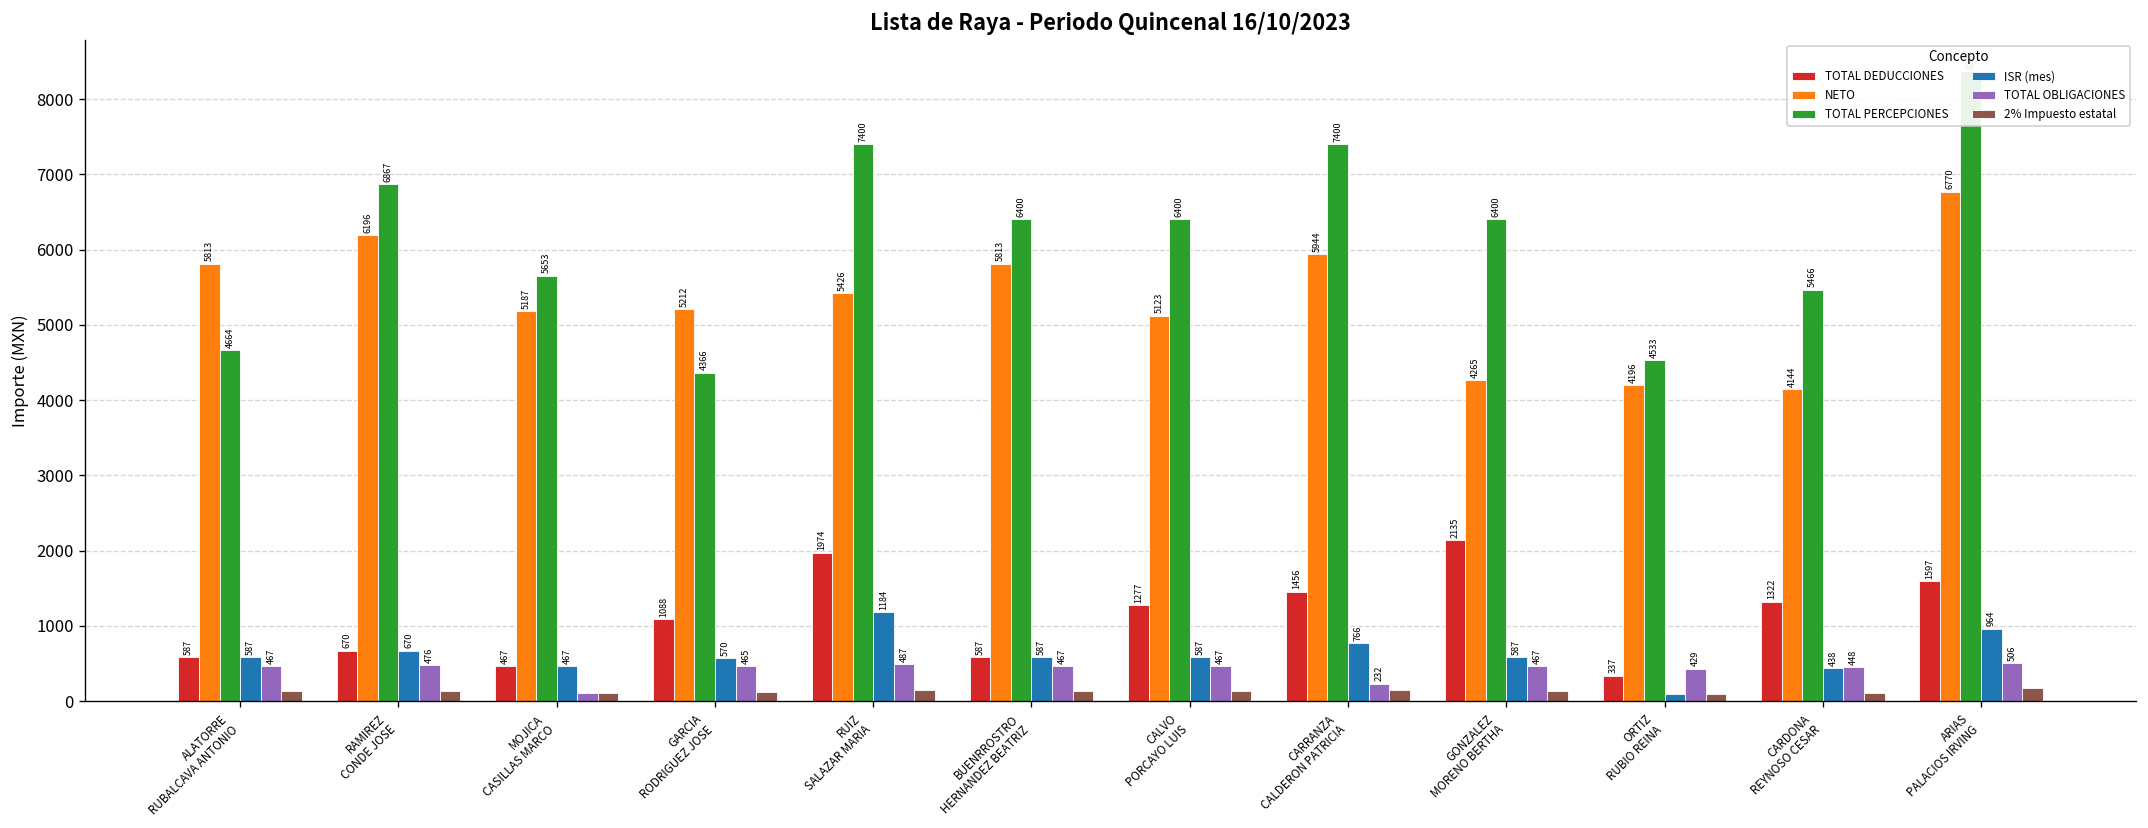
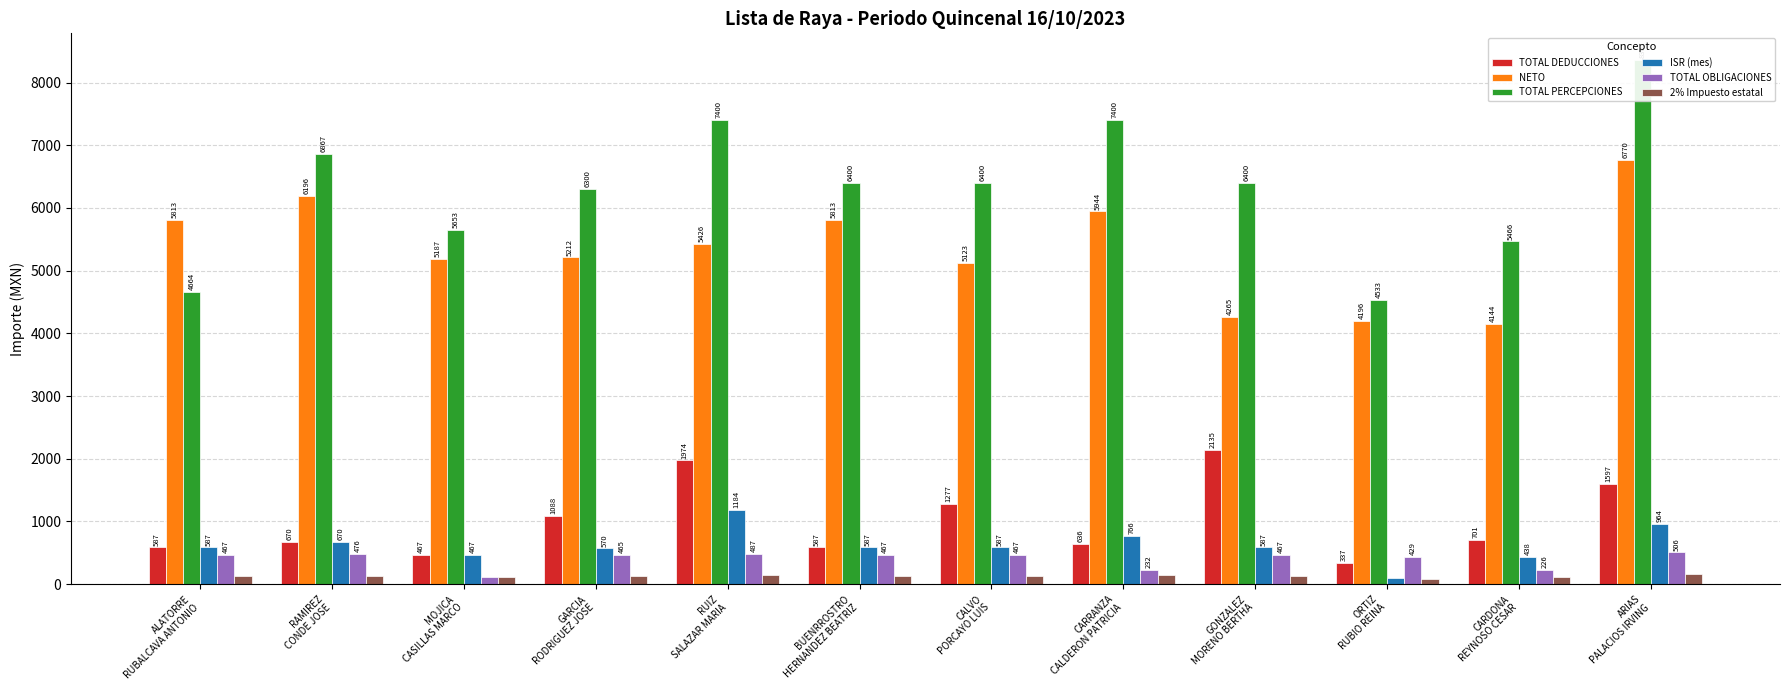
  {
    "TOTAL DEDUCCIONES": {
      "ALATORRE RUBALCAVA ANTONIO": 587,
      "RAMIREZ CONDE JOSE": 670,
      "MOJICA CASILLAS MARCO": 467,
      "GARCIA RODRIGUEZ JOSE": 1088,
      "RUIZ SALAZAR MARIA": 1974,
      "BUENRROSTRO HERNANDEZ BEATRIZ": 587,
      "CALVO PORCAYO LUIS": 1277,
-     "CARRANZA CALDERON PATRICIA": 1456,
+     "CARRANZA CALDERON PATRICIA": 636,
      "GONZALEZ MORENO BERTHA": 2135,
      "ORTIZ RUBIO REINA": 337,
-     "CARDONA REYNOSO CESAR": 1322,
+     "CARDONA REYNOSO CESAR": 701,
      "ARIAS PALACIOS IRVING": 1597
    },
    "NETO": {
      "ALATORRE RUBALCAVA ANTONIO": 5813,
      "RAMIREZ CONDE JOSE": 6196,
      "MOJICA CASILLAS MARCO": 5187,
      "GARCIA RODRIGUEZ JOSE": 5212,
      "RUIZ SALAZAR MARIA": 5426,
      "BUENRROSTRO HERNANDEZ BEATRIZ": 5813,
      "CALVO PORCAYO LUIS": 5123,
      "CARRANZA CALDERON PATRICIA": 5944,
      "GONZALEZ MORENO BERTHA": 4265,
      "ORTIZ RUBIO REINA": 4196,
      "CARDONA REYNOSO CESAR": 4144,
      "ARIAS PALACIOS IRVING": 6770
    },
    "TOTAL PERCEPCIONES": {
      "ALATORRE RUBALCAVA ANTONIO": 4664,
      "RAMIREZ CONDE JOSE": 6867,
      "MOJICA CASILLAS MARCO": 5653,
-     "GARCIA RODRIGUEZ JOSE": 4366,
+     "GARCIA RODRIGUEZ JOSE": 6300,
      "RUIZ SALAZAR MARIA": 7400,
      "BUENRROSTRO HERNANDEZ BEATRIZ": 6400,
      "CALVO PORCAYO LUIS": 6400,
      "CARRANZA CALDERON PATRICIA": 7400,
      "GONZALEZ MORENO BERTHA": 6400,
      "ORTIZ RUBIO REINA": 4533,
      "CARDONA REYNOSO CESAR": 5466
    },
    "ISR (mes)": {
      "ALATORRE RUBALCAVA ANTONIO": 587,
      "RAMIREZ CONDE JOSE": 670,
      "MOJICA CASILLAS MARCO": 467,
      "GARCIA RODRIGUEZ JOSE": 570,
      "RUIZ SALAZAR MARIA": 1184,
      "BUENRROSTRO HERNANDEZ BEATRIZ": 587,
      "CALVO PORCAYO LUIS": 587,
      "CARRANZA CALDERON PATRICIA": 766,
      "GONZALEZ MORENO BERTHA": 587,
      "CARDONA REYNOSO CESAR": 438,
      "ARIAS PALACIOS IRVING": 964
    },
    "TOTAL OBLIGACIONES": {
      "ALATORRE RUBALCAVA ANTONIO": 467,
      "RAMIREZ CONDE JOSE": 476,
      "GARCIA RODRIGUEZ JOSE": 465,
      "RUIZ SALAZAR MARIA": 487,
      "BUENRROSTRO HERNANDEZ BEATRIZ": 467,
      "CALVO PORCAYO LUIS": 467,
      "CARRANZA CALDERON PATRICIA": 232,
      "GONZALEZ MORENO BERTHA": 467,
      "ORTIZ RUBIO REINA": 429,
-     "CARDONA REYNOSO CESAR": 448,
+     "CARDONA REYNOSO CESAR": 226,
      "ARIAS PALACIOS IRVING": 506
    },
    "2% Impuesto estatal": {
      "ALATORRE RUBALCAVA ANTONIO": 100,
      "RAMIREZ CONDE JOSE": 100,
      "MOJICA CASILLAS MARCO": 100,
      "GARCIA RODRIGUEZ JOSE": 100,
      "RUIZ SALAZAR MARIA": 100,
      "BUENRROSTRO HERNANDEZ BEATRIZ": 100,
      "CALVO PORCAYO LUIS": 100,
      "CARRANZA CALDERON PATRICIA": 100,
      "GONZALEZ MORENO BERTHA": 100,
      "ORTIZ RUBIO REINA": 100,
      "CARDONA REYNOSO CESAR": 100,
      "ARIAS PALACIOS IRVING": 200
    }
  }
